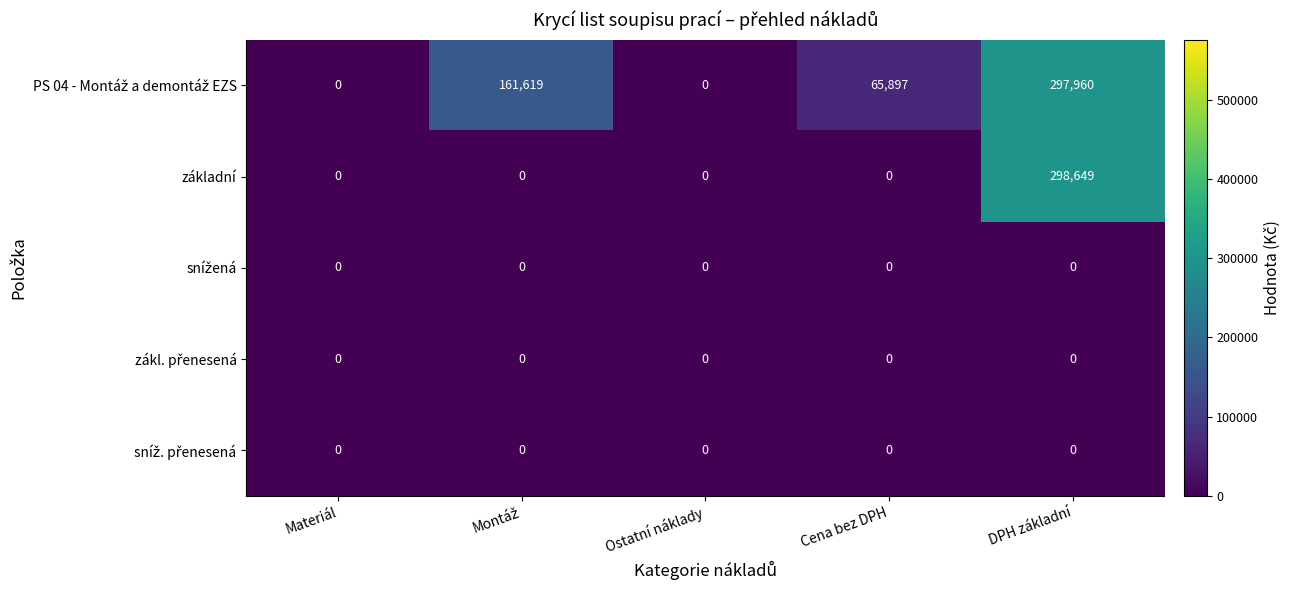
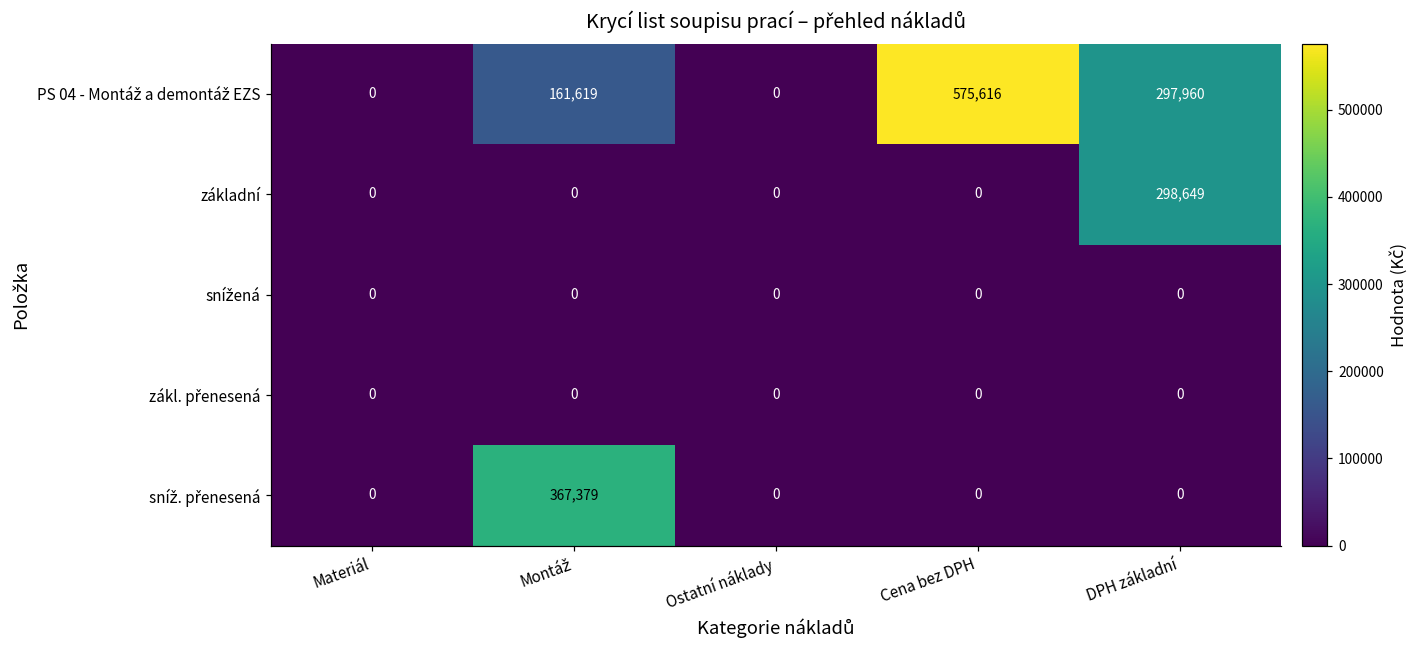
  {
    "PS 04 - Montáž a demontáž EZS": {
      "Materiál": "0",
      "Montáž": "161,619",
      "Ostatní náklady": "0",
-     "Cena bez DPH": "65,897",
+     "Cena bez DPH": "575,616",
      "DPH základní": "297,960"
    },
    "základní": {
      "Materiál": "0",
      "Montáž": "0",
      "Ostatní náklady": "0",
      "Cena bez DPH": "0",
      "DPH základní": "298,649"
    },
    "snížená": {
      "Materiál": "0",
      "Montáž": "0",
      "Ostatní náklady": "0",
      "Cena bez DPH": "0",
      "DPH základní": "0"
    },
    "zákl. přenesená": {
      "Materiál": "0",
      "Montáž": "0",
      "Ostatní náklady": "0",
      "Cena bez DPH": "0",
      "DPH základní": "0"
    },
    "sníž. přenesená": {
      "Materiál": "0",
-     "Montáž": "0",
+     "Montáž": "367,379",
      "Ostatní náklady": "0",
      "Cena bez DPH": "0",
      "DPH základní": "0"
    }
  }
